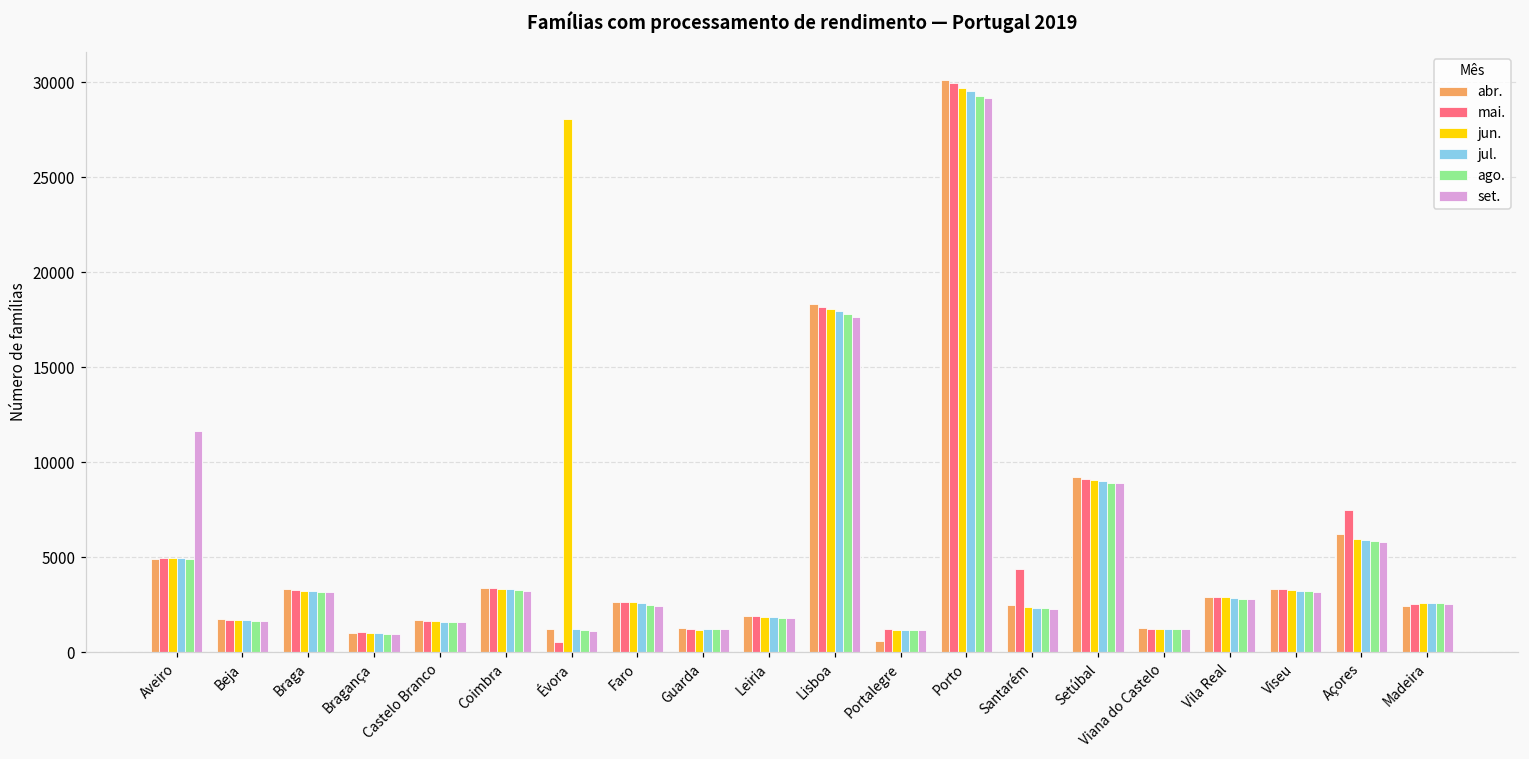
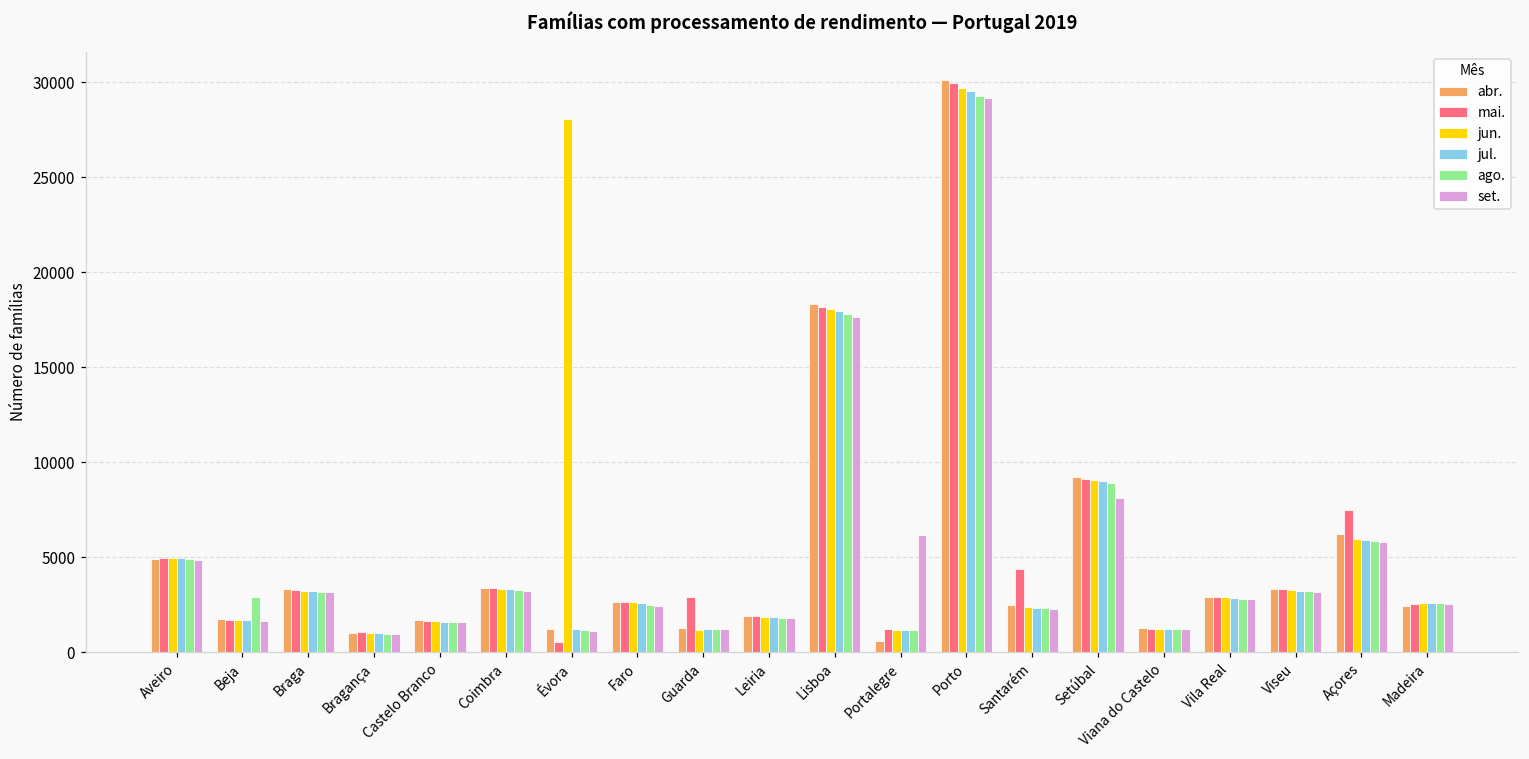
  {
    "abr.": {
      "Aveiro": 4900,
      "Beja": 1700,
      "Braga": 3300,
      "Bragança": 1000,
      "Castelo Branco": 1700,
      "Coimbra": 3400,
      "Évora": 1200,
      "Faro": 2600,
      "Guarda": 1200,
      "Leiria": 1900,
      "Lisboa": 18300,
      "Portalegre": 600,
      "Porto": 30100,
      "Santarém": 2500,
      "Setúbal": 9200,
      "Viana do Castelo": 1200,
      "Vila Real": 2900,
      "Viseu": 3300,
      "Açores": 6200,
      "Madeira": 2400
    },
    "mai.": {
      "Aveiro": 4900,
      "Beja": 1700,
      "Braga": 3300,
      "Bragança": 1000,
      "Castelo Branco": 1600,
      "Coimbra": 3400,
      "Évora": 500,
      "Faro": 2600,
-     "Guarda": 1200,
+     "Guarda": 2900,
      "Leiria": 1900,
      "Lisboa": 18200,
      "Portalegre": 1200,
      "Porto": 30000,
      "Santarém": 4400,
      "Setúbal": 9100,
      "Viana do Castelo": 1200,
      "Vila Real": 2900,
      "Viseu": 3300,
      "Açores": 7500,
      "Madeira": 2500
    },
    "jun.": {
      "Aveiro": 5000,
      "Beja": 1700,
      "Braga": 3200,
      "Bragança": 1000,
      "Castelo Branco": 1600,
      "Coimbra": 3300,
      "Évora": 28000,
      "Faro": 2600,
      "Guarda": 1200,
      "Leiria": 1900,
      "Lisboa": 18000,
      "Portalegre": 1200,
      "Porto": 29700,
      "Santarém": 2400,
      "Setúbal": 9100,
      "Viana do Castelo": 1200,
      "Vila Real": 2900,
      "Viseu": 3300,
      "Açores": 6000,
      "Madeira": 2600
    },
    "jul.": {
      "Aveiro": 5000,
      "Beja": 1700,
      "Braga": 3200,
      "Bragança": 1000,
      "Castelo Branco": 1600,
      "Coimbra": 3300,
      "Évora": 1200,
      "Faro": 2600,
      "Guarda": 1200,
      "Leiria": 1800,
      "Lisboa": 17900,
      "Portalegre": 1100,
      "Porto": 29600,
      "Santarém": 2300,
      "Setúbal": 9000,
      "Viana do Castelo": 1200,
      "Vila Real": 2800,
      "Viseu": 3200,
      "Açores": 5900,
      "Madeira": 2600
    },
    "ago.": {
      "Aveiro": 4900,
-     "Beja": 1700,
+     "Beja": 2900,
      "Braga": 3200,
      "Bragança": 1000,
      "Castelo Branco": 1600,
      "Coimbra": 3300,
      "Évora": 1100,
      "Faro": 2500,
      "Guarda": 1200,
      "Leiria": 1800,
      "Lisboa": 17800,
      "Portalegre": 1100,
      "Porto": 29300,
      "Santarém": 2300,
      "Setúbal": 8900,
      "Viana do Castelo": 1200,
      "Vila Real": 2800,
      "Viseu": 3200,
      "Açores": 5800,
      "Madeira": 2600
    },
    "set.": {
-     "Aveiro": 11600,
+     "Aveiro": 4900,
      "Beja": 1600,
      "Braga": 3200,
      "Bragança": 1000,
      "Castelo Branco": 1600,
      "Coimbra": 3200,
      "Évora": 1100,
      "Faro": 2400,
      "Guarda": 1200,
      "Leiria": 1800,
      "Lisboa": 17700,
-     "Portalegre": 1100,
+     "Portalegre": 6100,
      "Porto": 29200,
      "Santarém": 2300,
-     "Setúbal": 8900,
+     "Setúbal": 8100,
      "Viana do Castelo": 1200,
      "Vila Real": 2800,
      "Viseu": 3200,
      "Açores": 5800,
      "Madeira": 2500
    }
  }
